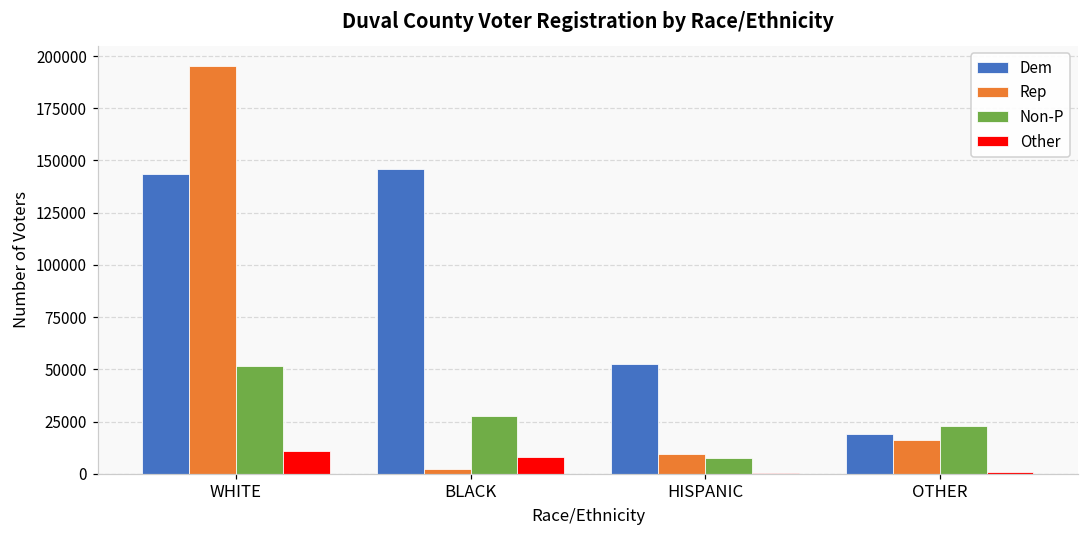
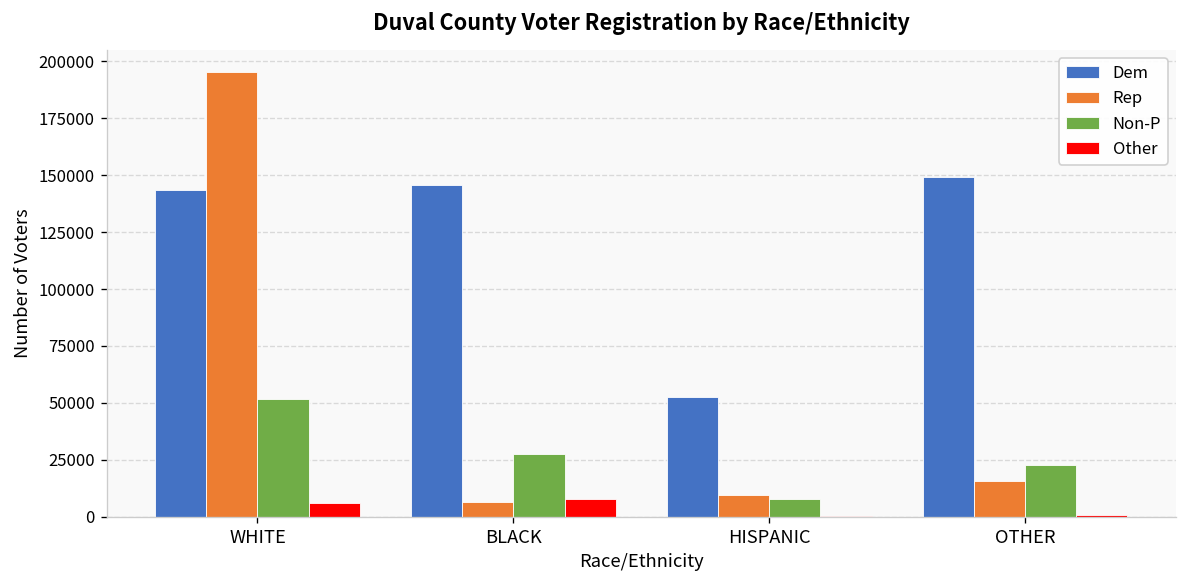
  {
    "Dem": {
      "WHITE": 143000,
      "BLACK": 146000,
      "HISPANIC": 53000,
-     "OTHER": 19000
+     "OTHER": 149000
    },
    "Rep": {
      "WHITE": 195000,
-     "BLACK": 2000,
+     "BLACK": 7000,
      "HISPANIC": 9000,
      "OTHER": 16000
    },
    "Non-P": {
      "WHITE": 52000,
      "BLACK": 28000,
      "HISPANIC": 8000,
      "OTHER": 23000
    },
    "Other": {
-     "WHITE": 11000,
+     "WHITE": 6000,
      "BLACK": 8000
    }
  }
